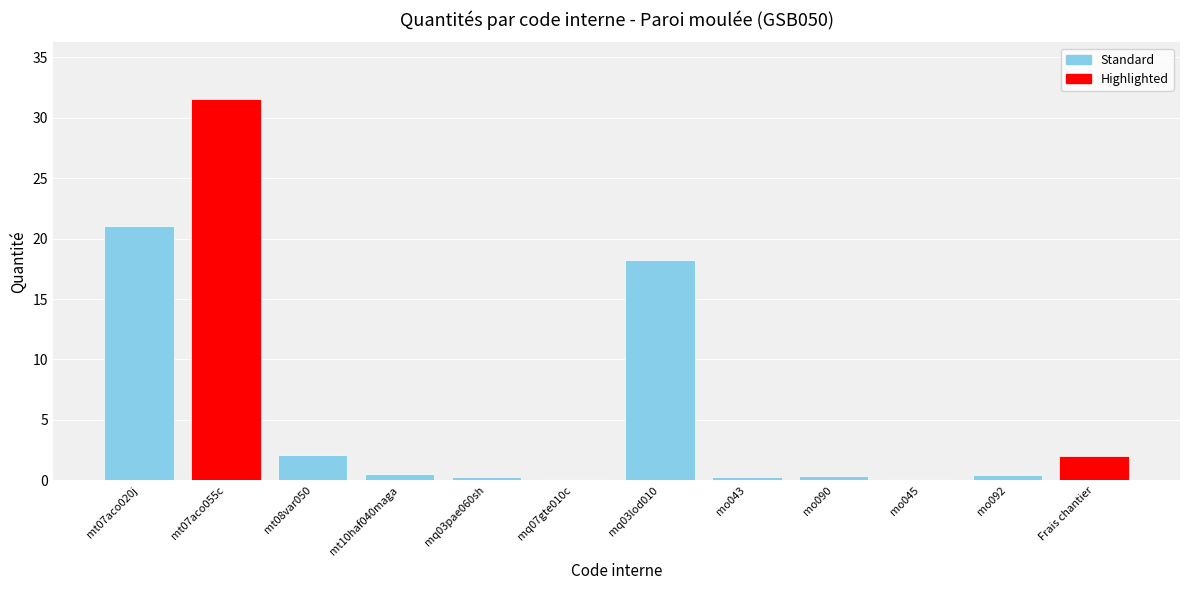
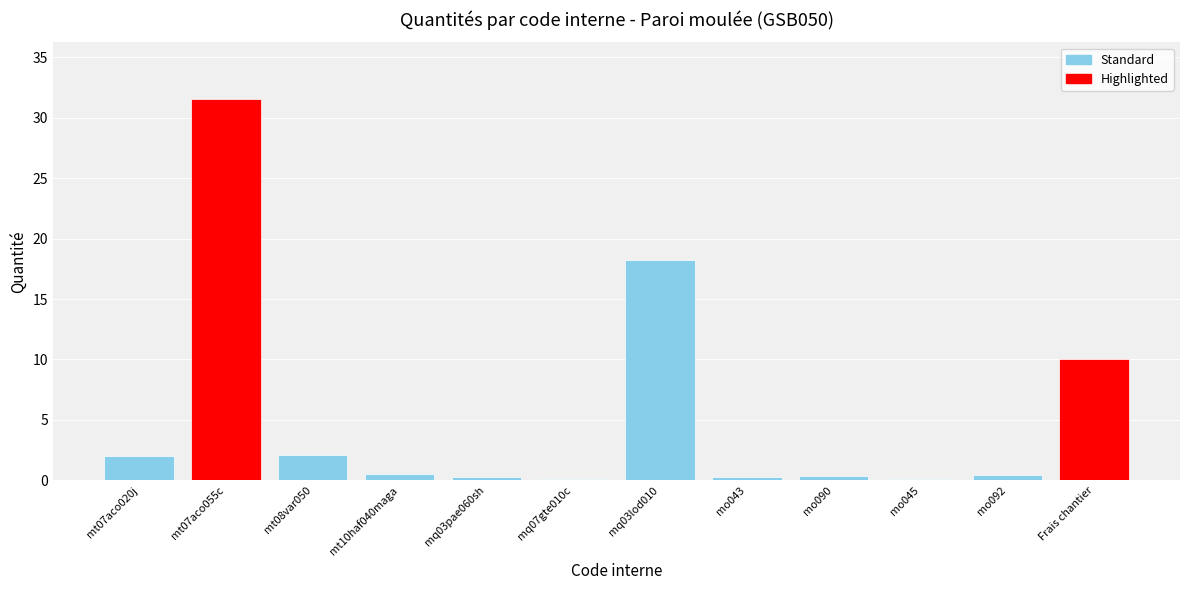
  {
-   "mt07aco020j": 21,
+   "mt07aco020j": 2,
    "mt07aco055c": 31.5,
    "mt08var050": 2,
    "mt10haf040maga": 0.5,
    "mq03pae060sh": 0.3,
    "mq03lod010": 18.2,
    "mo043": 0.3,
    "mo090": 0.4,
    "mo092": 0.5,
-   "Frais chantier": 2
+   "Frais chantier": 10
  }
